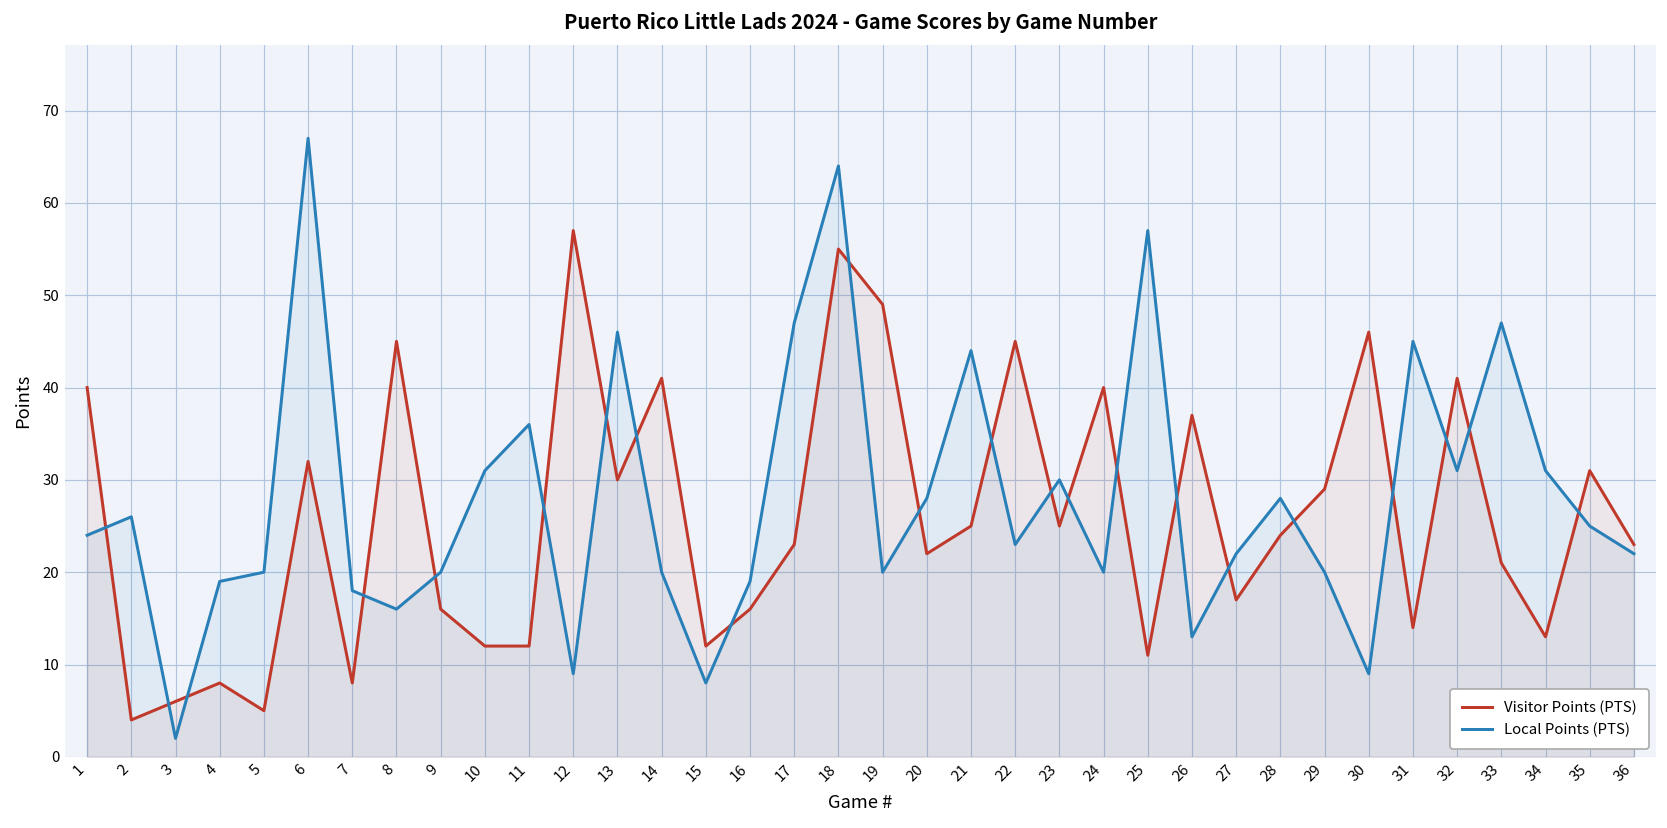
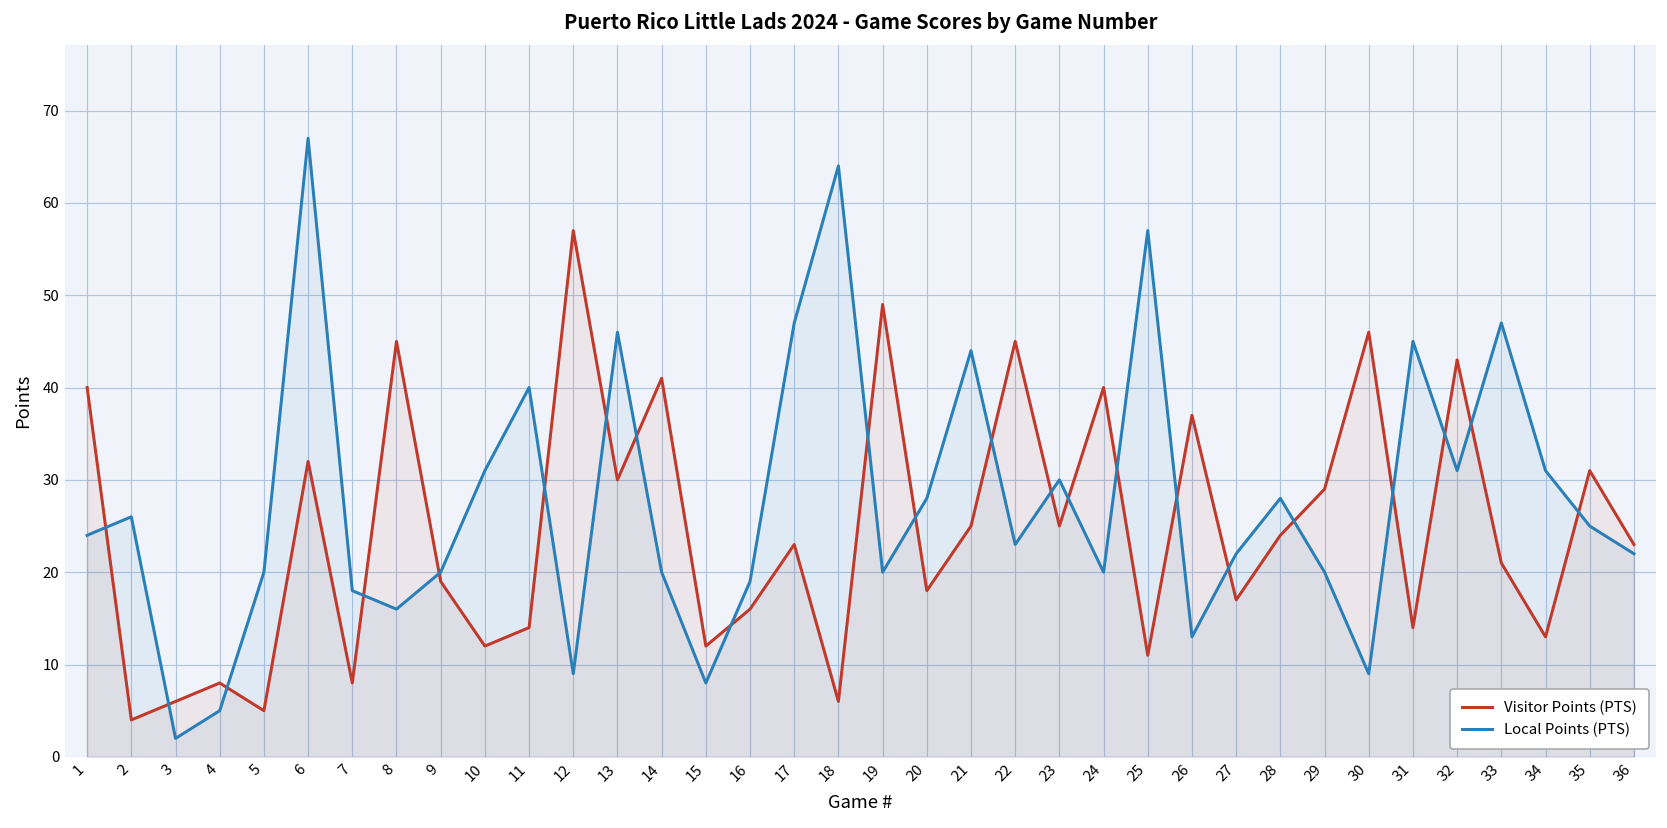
  {
    "Visitor Points (PTS)": {
      "1": 40,
      "2": 4,
      "3": 6,
      "4": 8,
      "5": 5,
      "6": 32,
      "7": 8,
      "8": 45,
-     "9": 16,
+     "9": 19,
      "10": 12,
-     "11": 12,
+     "11": 14,
      "12": 57,
      "13": 30,
      "14": 41,
      "15": 12,
      "16": 16,
      "17": 23,
-     "18": 55,
+     "18": 6,
      "19": 49,
-     "20": 22,
+     "20": 18,
      "21": 25,
      "22": 45,
      "23": 25,
      "24": 40,
      "25": 11,
      "26": 37,
      "27": 17,
      "28": 24,
      "29": 29,
      "30": 46,
      "31": 14,
-     "32": 41,
+     "32": 43,
      "33": 21,
      "34": 13,
      "35": 31,
      "36": 23
    },
    "Local Points (PTS)": {
      "1": 24,
      "2": 26,
      "3": 2,
-     "4": 19,
+     "4": 5,
      "5": 20,
      "6": 67,
      "7": 18,
      "8": 16,
      "9": 20,
      "10": 31,
-     "11": 36,
+     "11": 40,
      "12": 9,
      "13": 46,
      "14": 20,
      "15": 8,
      "16": 19,
      "17": 47,
      "18": 64,
      "19": 20,
      "20": 28,
      "21": 44,
      "22": 23,
      "23": 30,
      "24": 20,
      "25": 57,
      "26": 13,
      "27": 22,
      "28": 28,
      "29": 20,
      "30": 9,
      "31": 45,
      "32": 31,
      "33": 47,
      "34": 31,
      "35": 25,
      "36": 22
    }
  }
